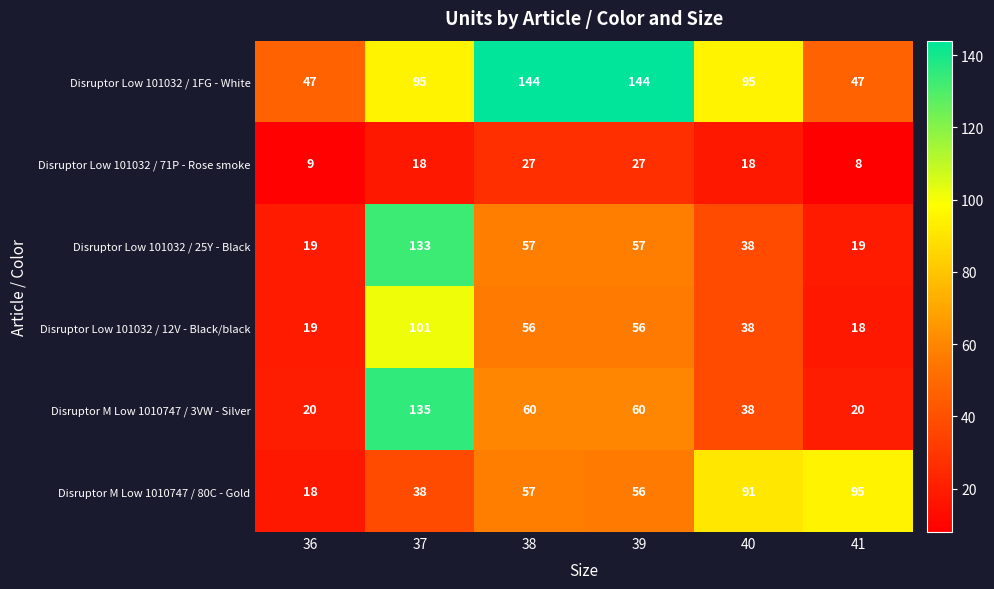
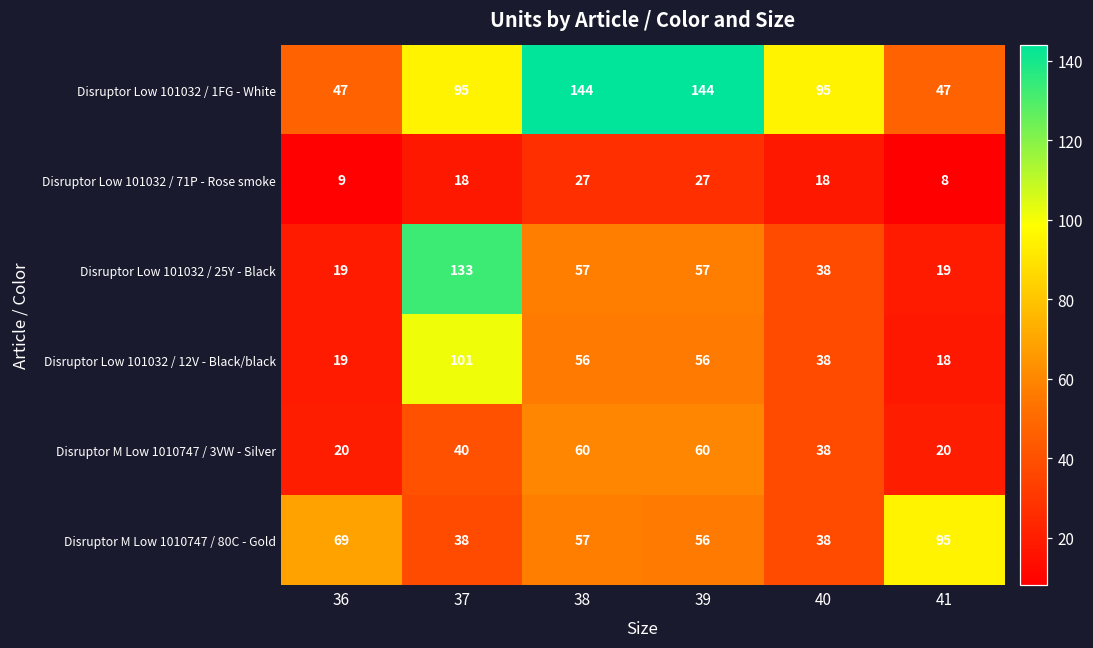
  {
    "Disruptor Low 101032 / 1FG - White": {
      "36": 47,
      "37": 95,
      "38": 144,
      "39": 144,
      "40": 95,
      "41": 47
    },
    "Disruptor Low 101032 / 71P - Rose smoke": {
      "36": 9,
      "37": 18,
      "38": 27,
      "39": 27,
      "40": 18,
      "41": 8
    },
    "Disruptor Low 101032 / 25Y - Black": {
      "36": 19,
      "37": 133,
      "38": 57,
      "39": 57,
      "40": 38,
      "41": 19
    },
    "Disruptor Low 101032 / 12V - Black/black": {
      "36": 19,
      "37": 101,
      "38": 56,
      "39": 56,
      "40": 38,
      "41": 18
    },
    "Disruptor M Low 1010747 / 3VW - Silver": {
      "36": 20,
-     "37": 135,
+     "37": 40,
      "38": 60,
      "39": 60,
      "40": 38,
      "41": 20
    },
    "Disruptor M Low 1010747 / 80C - Gold": {
-     "36": 18,
+     "36": 69,
      "37": 38,
      "38": 57,
      "39": 56,
-     "40": 91,
+     "40": 38,
      "41": 95
    }
  }
